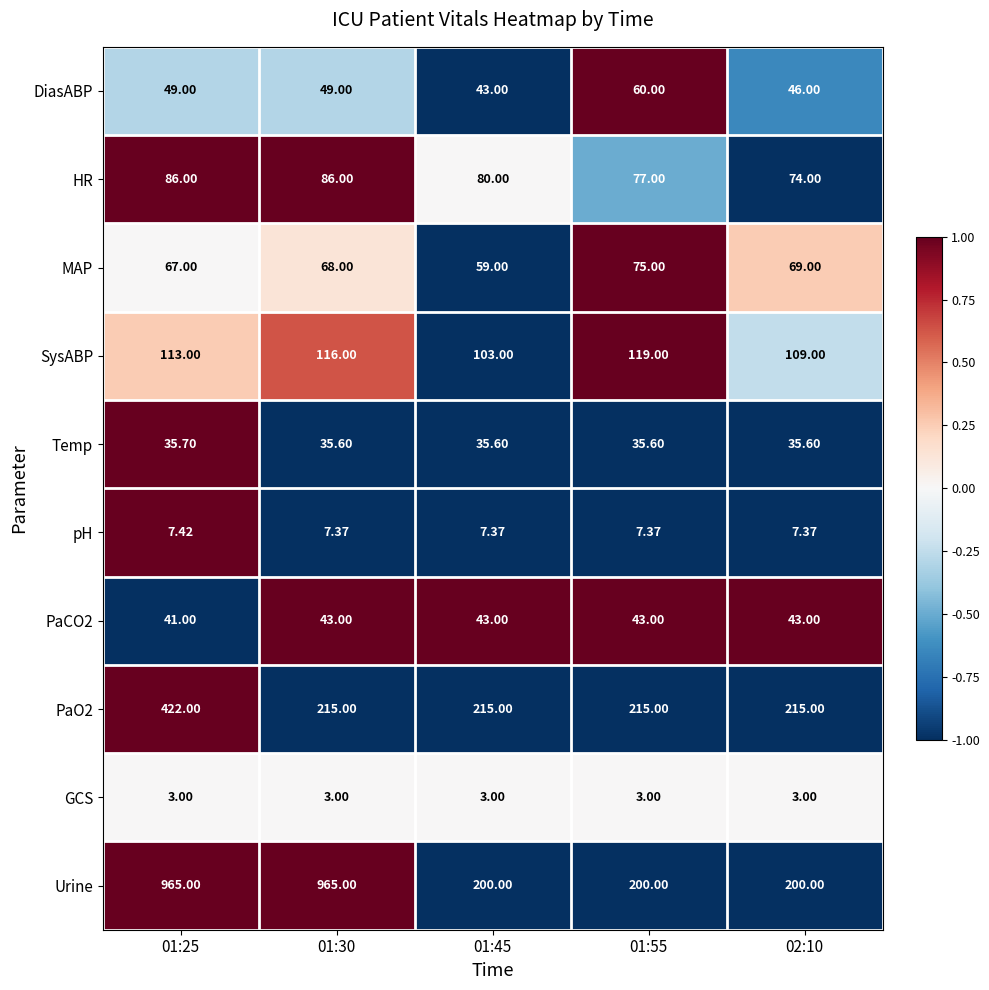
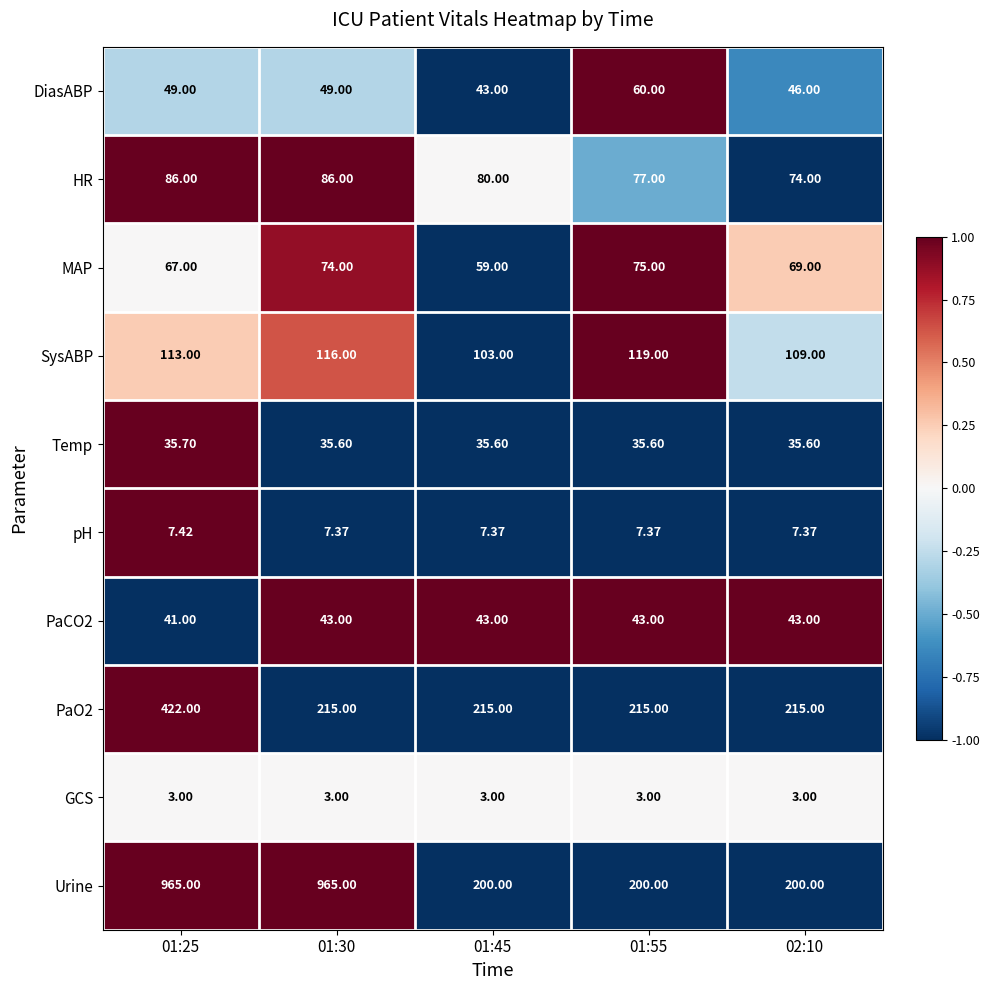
  {
    "DiasABP": {
      "01:25": 49.00,
      "01:30": 49.00,
      "01:45": 43.00,
      "01:55": 60.00,
      "02:10": 46.00
    },
    "HR": {
      "01:25": 86.00,
      "01:30": 86.00,
      "01:45": 80.00,
      "01:55": 77.00,
      "02:10": 74.00
    },
    "MAP": {
      "01:25": 67.00,
-     "01:30": 68.00,
+     "01:30": 74.00,
      "01:45": 59.00,
      "01:55": 75.00,
      "02:10": 69.00
    },
    "SysABP": {
      "01:25": 113.00,
      "01:30": 116.00,
      "01:45": 103.00,
      "01:55": 119.00,
      "02:10": 109.00
    },
    "Temp": {
      "01:25": 35.70,
      "01:30": 35.60,
      "01:45": 35.60,
      "01:55": 35.60,
      "02:10": 35.60
    },
    "pH": {
      "01:25": 7.42,
      "01:30": 7.37,
      "01:45": 7.37,
      "01:55": 7.37,
      "02:10": 7.37
    },
    "PaCO2": {
      "01:25": 41.00,
      "01:30": 43.00,
      "01:45": 43.00,
      "01:55": 43.00,
      "02:10": 43.00
    },
    "PaO2": {
      "01:25": 422.00,
      "01:30": 215.00,
      "01:45": 215.00,
      "01:55": 215.00,
      "02:10": 215.00
    },
    "GCS": {
      "01:25": 3.00,
      "01:30": 3.00,
      "01:45": 3.00,
      "01:55": 3.00,
      "02:10": 3.00
    },
    "Urine": {
      "01:25": 965.00,
      "01:30": 965.00,
      "01:45": 200.00,
      "01:55": 200.00,
      "02:10": 200.00
    }
  }
